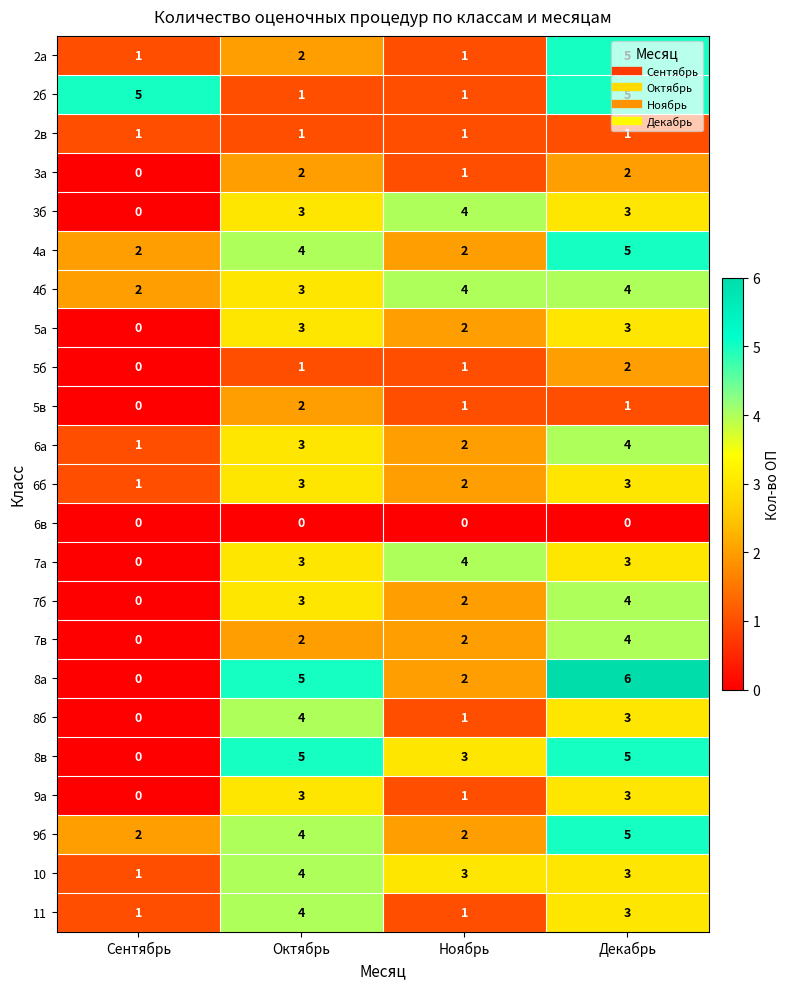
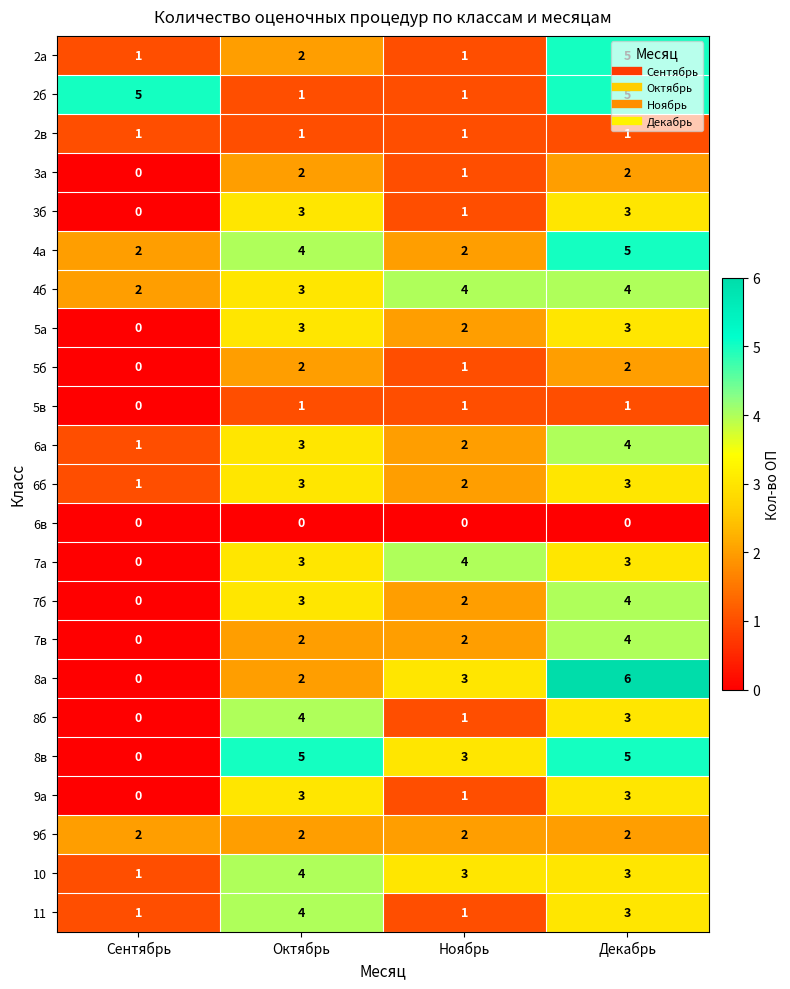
  {
    "2а": {
      "Сентябрь": 1,
      "Октябрь": 2,
      "Ноябрь": 1
    },
    "2б": {
      "Сентябрь": 5,
      "Октябрь": 1,
      "Ноябрь": 1
    },
    "2в": {
      "Сентябрь": 1,
      "Октябрь": 1,
      "Ноябрь": 1
    },
    "3а": {
      "Сентябрь": 0,
      "Октябрь": 2,
      "Ноябрь": 1,
      "Декабрь": 2
    },
    "3б": {
      "Сентябрь": 0,
      "Октябрь": 3,
-     "Ноябрь": 4,
+     "Ноябрь": 1,
      "Декабрь": 3
    },
    "4а": {
      "Сентябрь": 2,
      "Октябрь": 4,
      "Ноябрь": 2,
      "Декабрь": 5
    },
    "4б": {
      "Сентябрь": 2,
      "Октябрь": 3,
      "Ноябрь": 4,
      "Декабрь": 4
    },
    "5а": {
      "Сентябрь": 0,
      "Октябрь": 3,
      "Ноябрь": 2,
      "Декабрь": 3
    },
    "5б": {
      "Сентябрь": 0,
-     "Октябрь": 1,
+     "Октябрь": 2,
      "Ноябрь": 1,
      "Декабрь": 2
    },
    "5в": {
      "Сентябрь": 0,
-     "Октябрь": 2,
+     "Октябрь": 1,
      "Ноябрь": 1,
      "Декабрь": 1
    },
    "6а": {
      "Сентябрь": 1,
      "Октябрь": 3,
      "Ноябрь": 2,
      "Декабрь": 4
    },
    "6б": {
      "Сентябрь": 1,
      "Октябрь": 3,
      "Ноябрь": 2,
      "Декабрь": 3
    },
    "6в": {
      "Сентябрь": 0,
      "Октябрь": 0,
      "Ноябрь": 0,
      "Декабрь": 0
    },
    "7а": {
      "Сентябрь": 0,
      "Октябрь": 3,
      "Ноябрь": 4,
      "Декабрь": 3
    },
    "7б": {
      "Сентябрь": 0,
      "Октябрь": 3,
      "Ноябрь": 2,
      "Декабрь": 4
    },
    "7в": {
      "Сентябрь": 0,
      "Октябрь": 2,
      "Ноябрь": 2,
      "Декабрь": 4
    },
    "8а": {
      "Сентябрь": 0,
-     "Октябрь": 5,
-     "Ноябрь": 2,
+     "Октябрь": 2,
+     "Ноябрь": 3,
      "Декабрь": 6
    },
    "8б": {
      "Сентябрь": 0,
      "Октябрь": 4,
      "Ноябрь": 1,
      "Декабрь": 3
    },
    "8в": {
      "Сентябрь": 0,
      "Октябрь": 5,
      "Ноябрь": 3,
      "Декабрь": 5
    },
    "9а": {
      "Сентябрь": 0,
      "Октябрь": 3,
      "Ноябрь": 1,
      "Декабрь": 3
    },
    "9б": {
      "Сентябрь": 2,
-     "Октябрь": 4,
+     "Октябрь": 2,
      "Ноябрь": 2,
-     "Декабрь": 5
+     "Декабрь": 2
    },
    "10": {
      "Сентябрь": 1,
      "Октябрь": 4,
      "Ноябрь": 3,
      "Декабрь": 3
    },
    "11": {
      "Сентябрь": 1,
      "Октябрь": 4,
      "Ноябрь": 1,
      "Декабрь": 3
    }
  }
